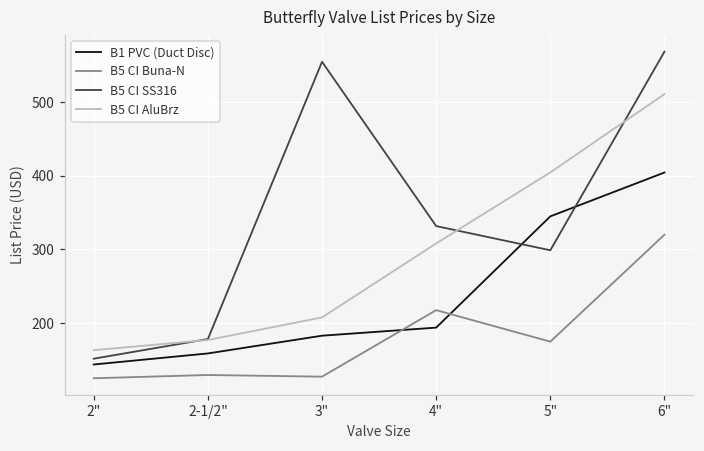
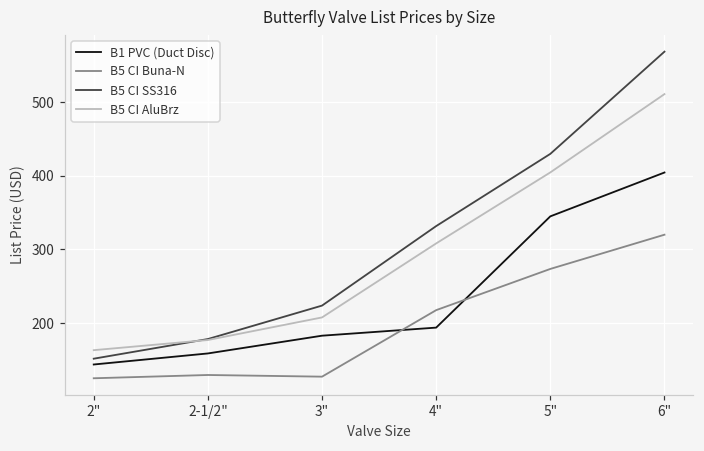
  {
    "B1 PVC (Duct Disc)": {
      "2\"": 140,
      "2-1/2\"": 160,
      "3\"": 180,
      "4\"": 190,
      "5\"": 350,
      "6\"": 400
    },
    "B5 CI Buna-N": {
      "2\"": 120,
      "2-1/2\"": 130,
      "3\"": 130,
      "4\"": 220,
-     "5\"": 170,
+     "5\"": 270,
      "6\"": 320
    },
    "B5 CI SS316": {
      "2\"": 150,
-     "3\"": 560,
+     "3\"": 220,
      "4\"": 330,
-     "5\"": 300,
+     "5\"": 430,
      "6\"": 570
    },
    "B5 CI AluBrz": {
      "2\"": 160,
      "3\"": 210,
      "4\"": 310,
      "5\"": 400,
      "6\"": 510
    }
  }
